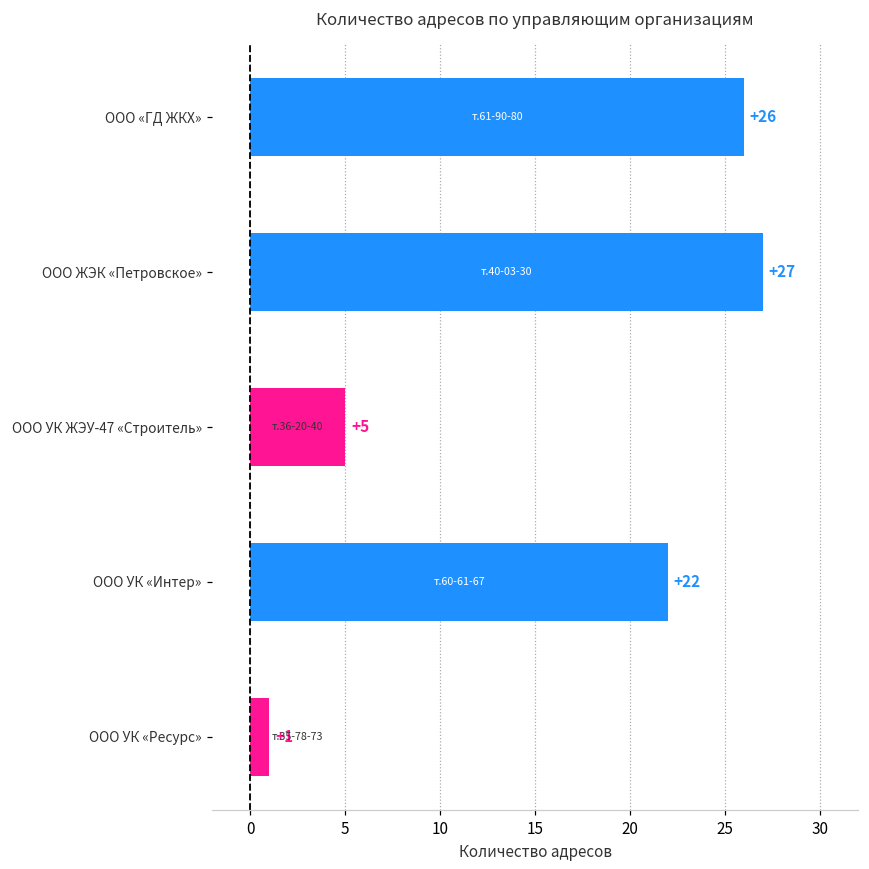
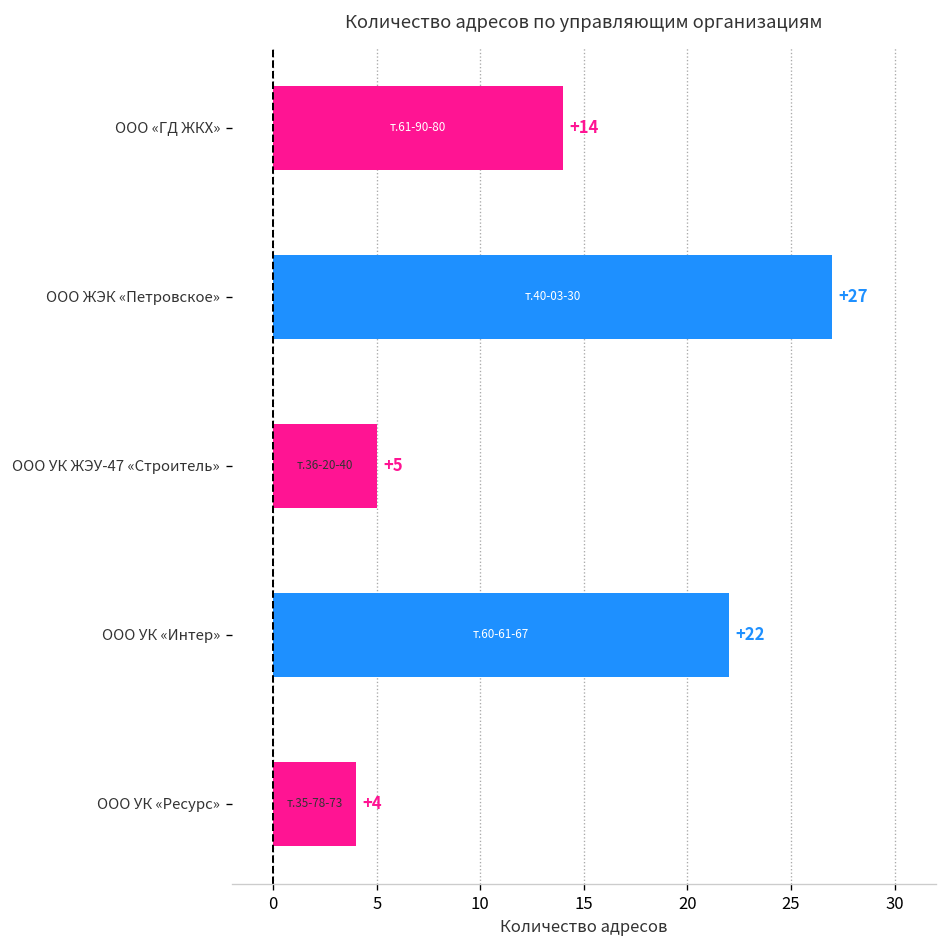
  {
-   "ООО «ГД ЖКХ»": "+26",
+   "ООО «ГД ЖКХ»": "+14",
    "ООО ЖЭК «Петровское»": "+27",
    "ООО УК ЖЭУ-47 «Строитель»": "+5",
    "ООО УК «Интер»": "+22",
-   "ООО УК «Ресурс»": "+1"
+   "ООО УК «Ресурс»": "+4"
  }
